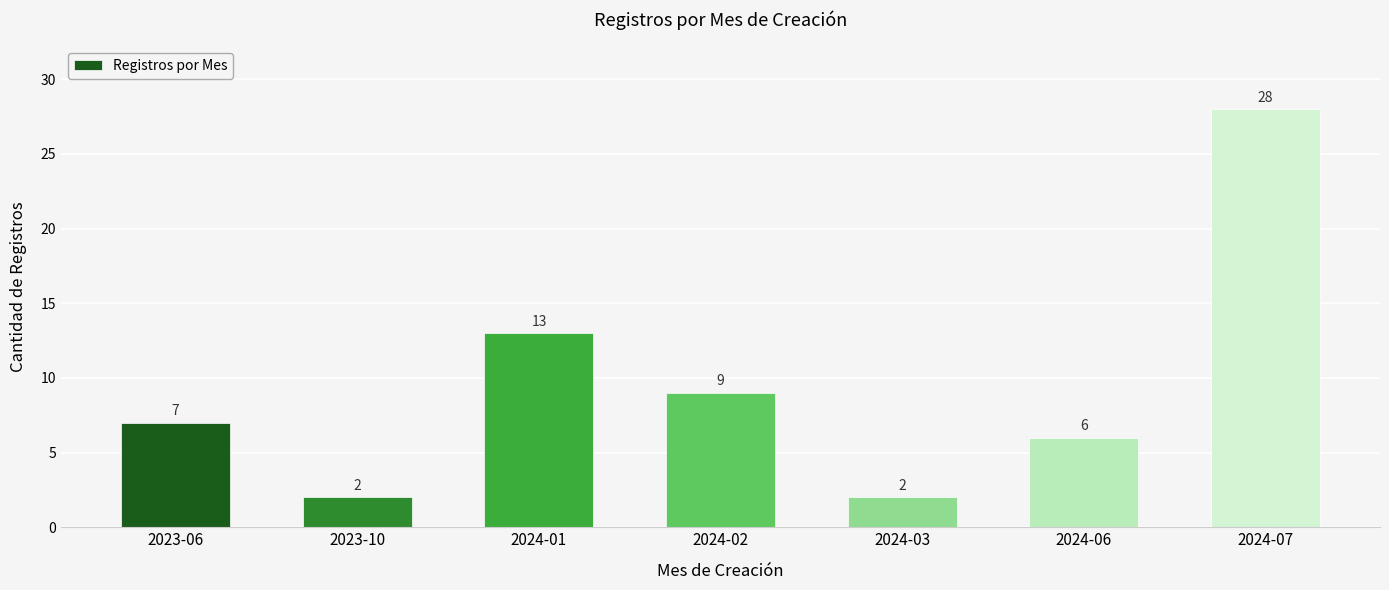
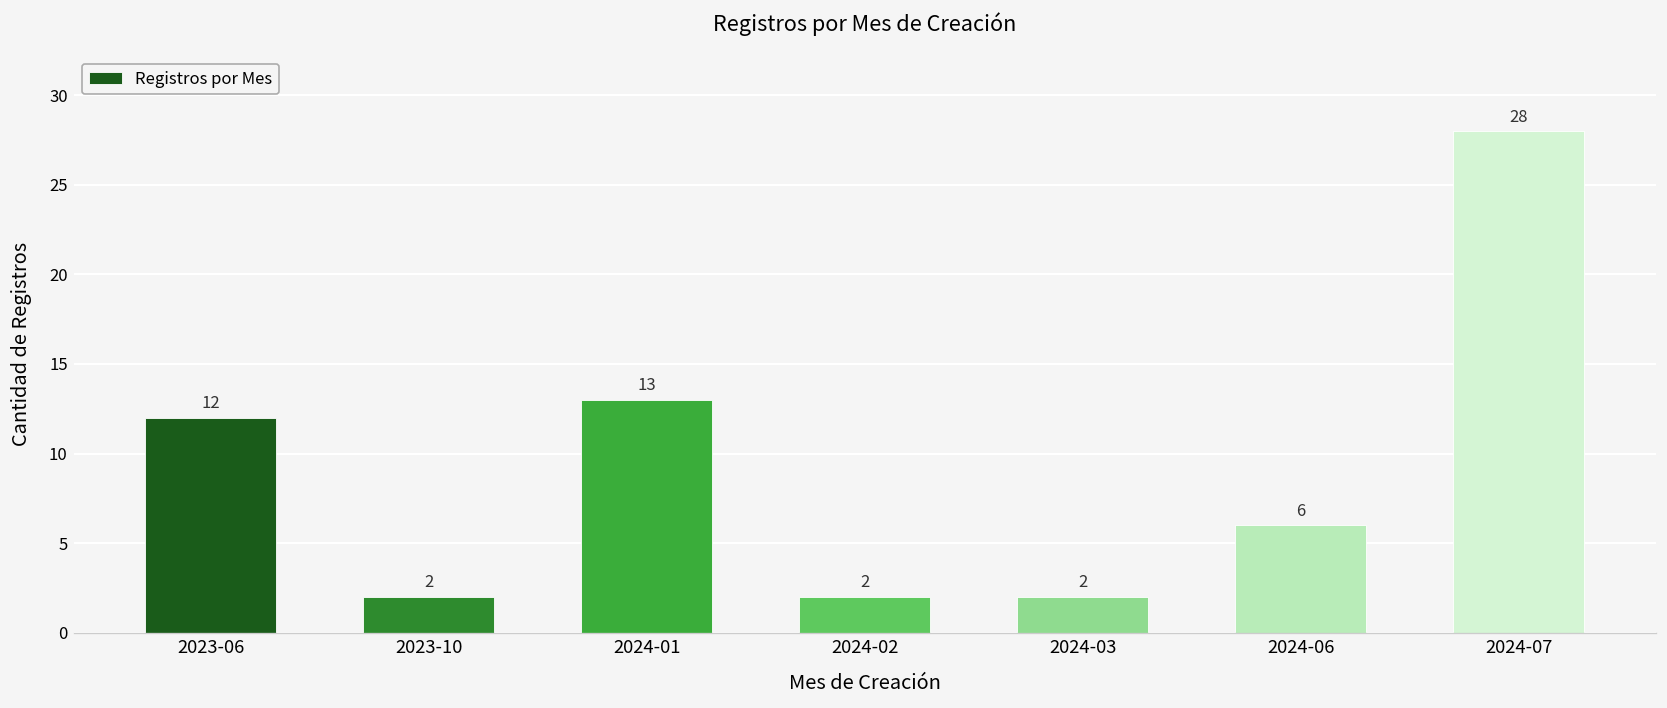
  {
-   "2023-06": 7,
+   "2023-06": 12,
    "2023-10": 2,
    "2024-01": 13,
-   "2024-02": 9,
+   "2024-02": 2,
    "2024-03": 2,
    "2024-06": 6,
    "2024-07": 28
  }
